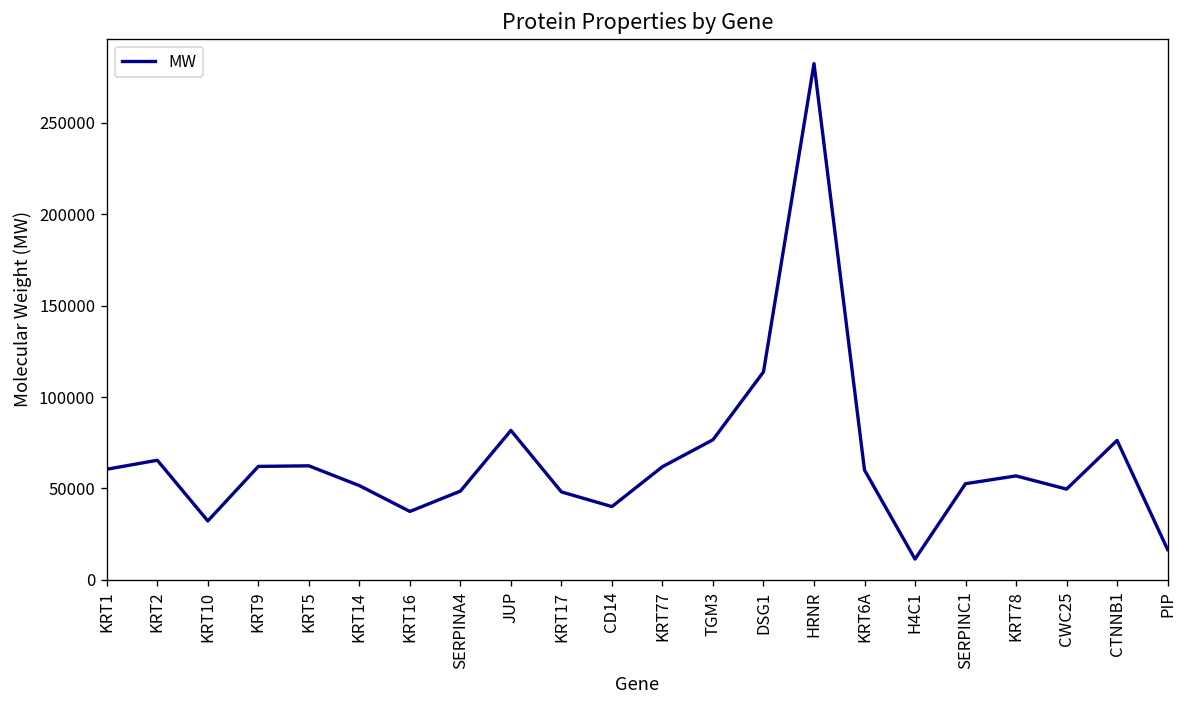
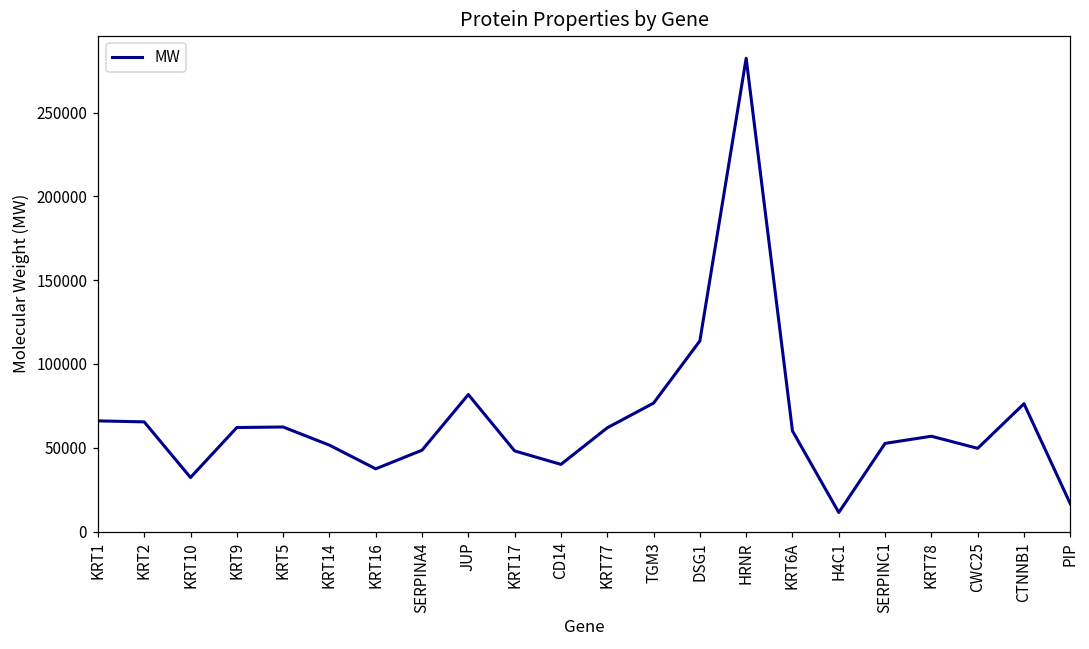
  {
-   "KRT1": 61000,
+   "KRT1": 66000,
    "KRT2": 65000,
    "KRT10": 32000,
    "KRT9": 62000,
    "KRT5": 62000,
    "KRT14": 52000,
    "KRT16": 37000,
    "SERPINA4": 49000,
    "JUP": 82000,
    "KRT17": 48000,
    "CD14": 40000,
    "KRT77": 62000,
    "TGM3": 77000,
    "DSG1": 114000,
    "HRNR": 282000,
    "KRT6A": 60000,
    "H4C1": 11000,
    "SERPINC1": 53000,
    "KRT78": 57000,
    "CWC25": 50000,
    "CTNNB1": 76000,
    "PIP": 17000
  }
